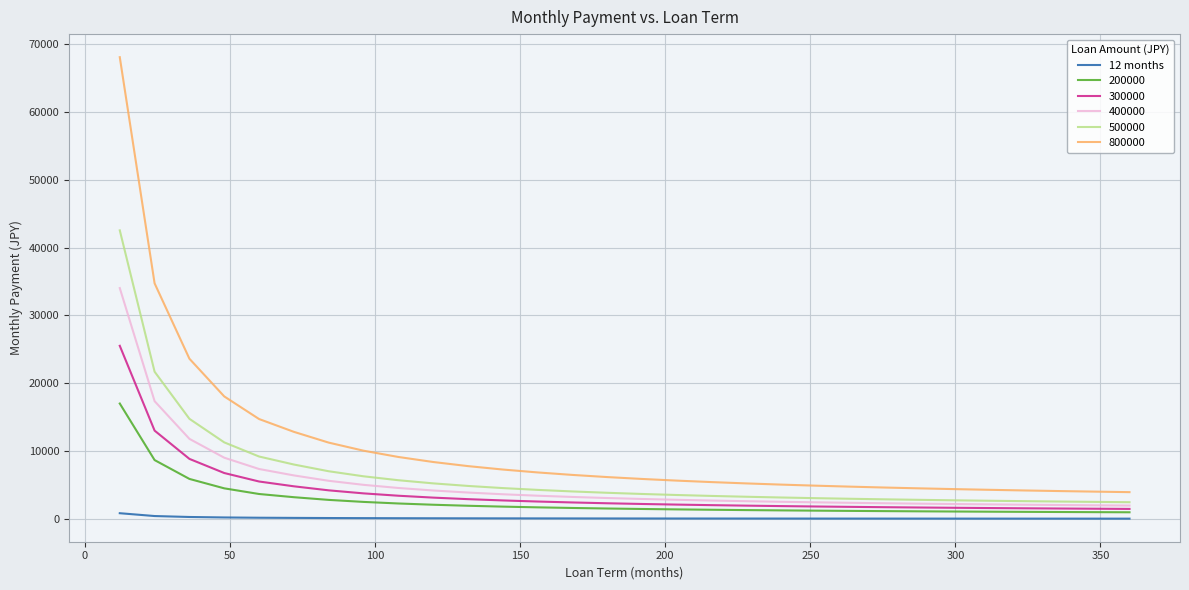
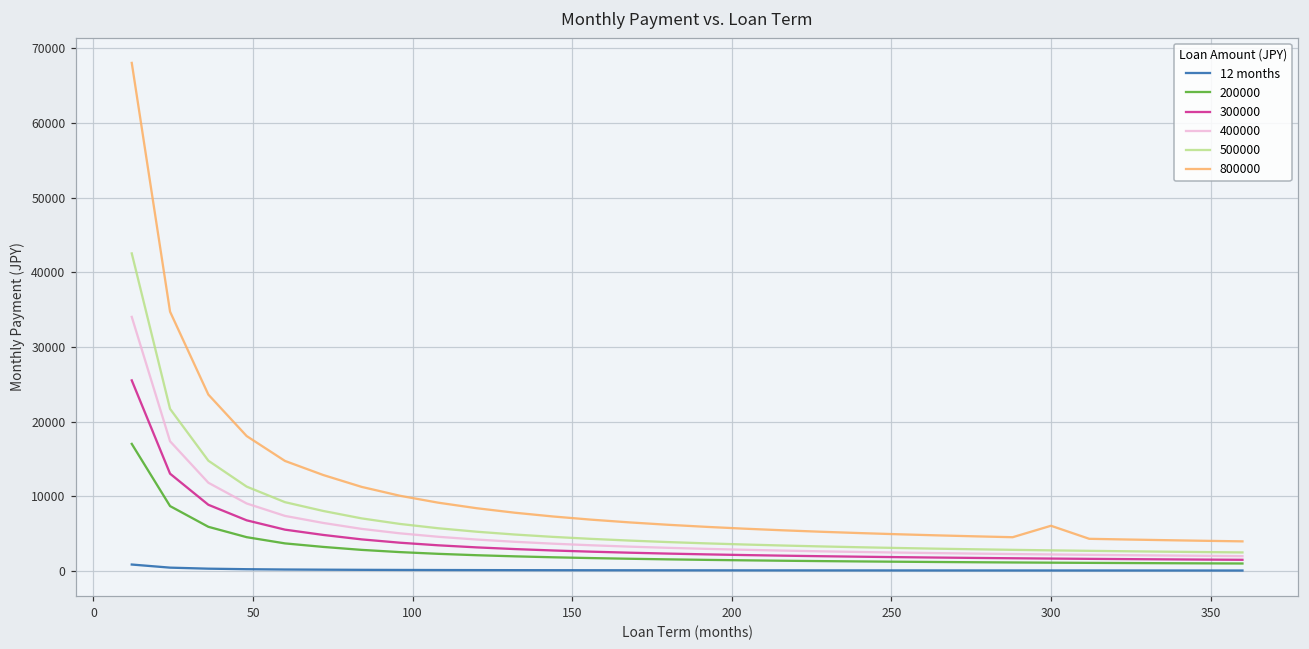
  {
    "12 months": {
      "300": 0
    },
    "200000": {
      "300": 1000
    },
    "300000": {
      "300": 2000
    },
    "400000": {
      "300": 2000
    },
    "500000": {
      "300": 3000
    },
    "800000": {
-     "300": 4000
+     "300": 6000
    }
  }
